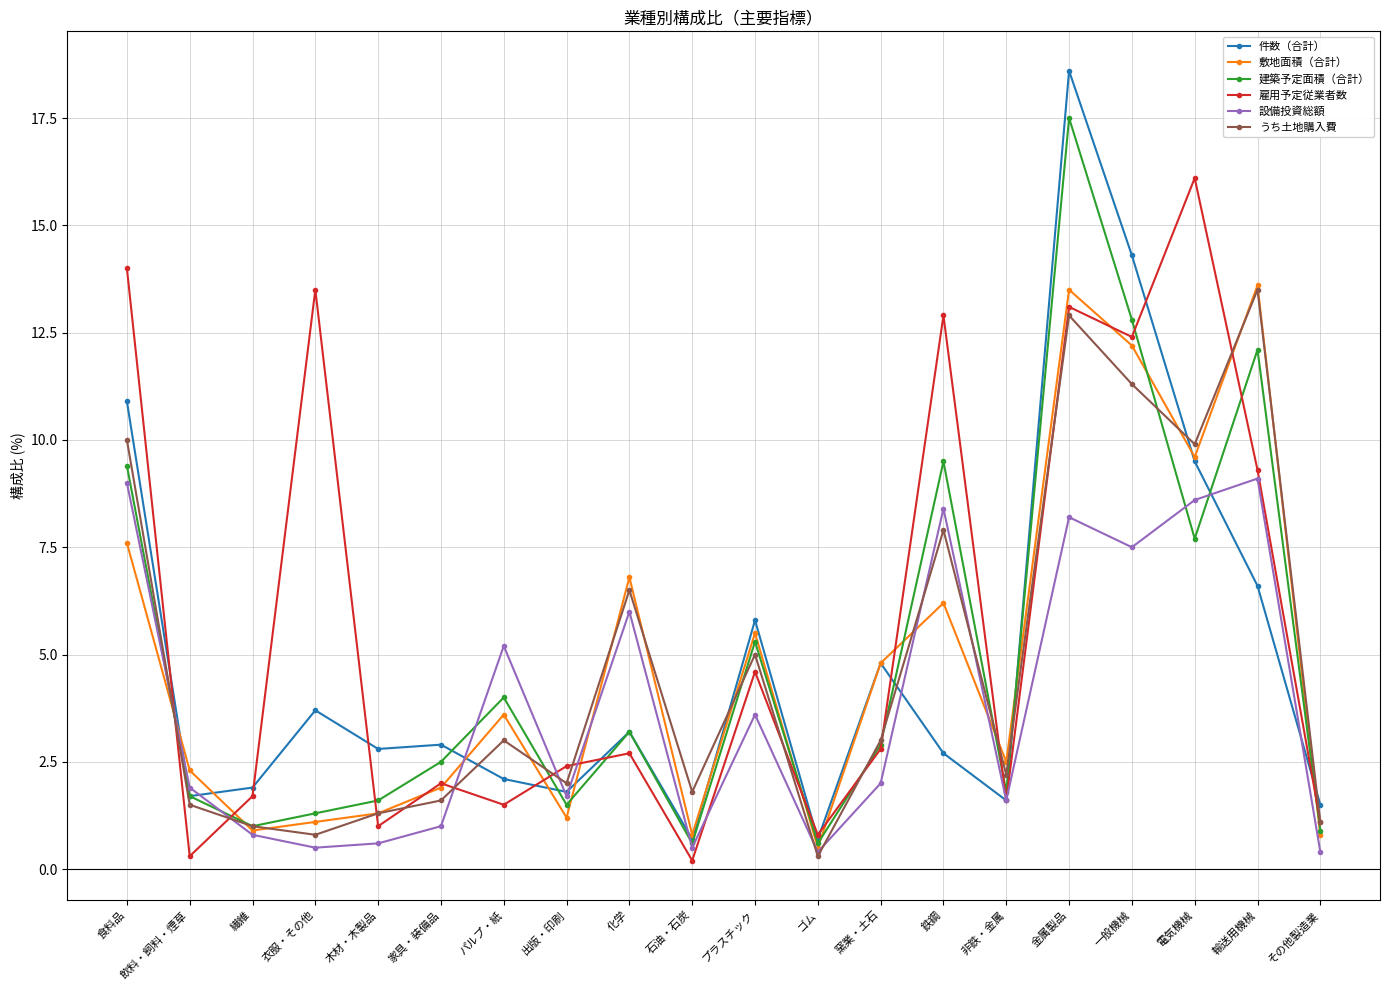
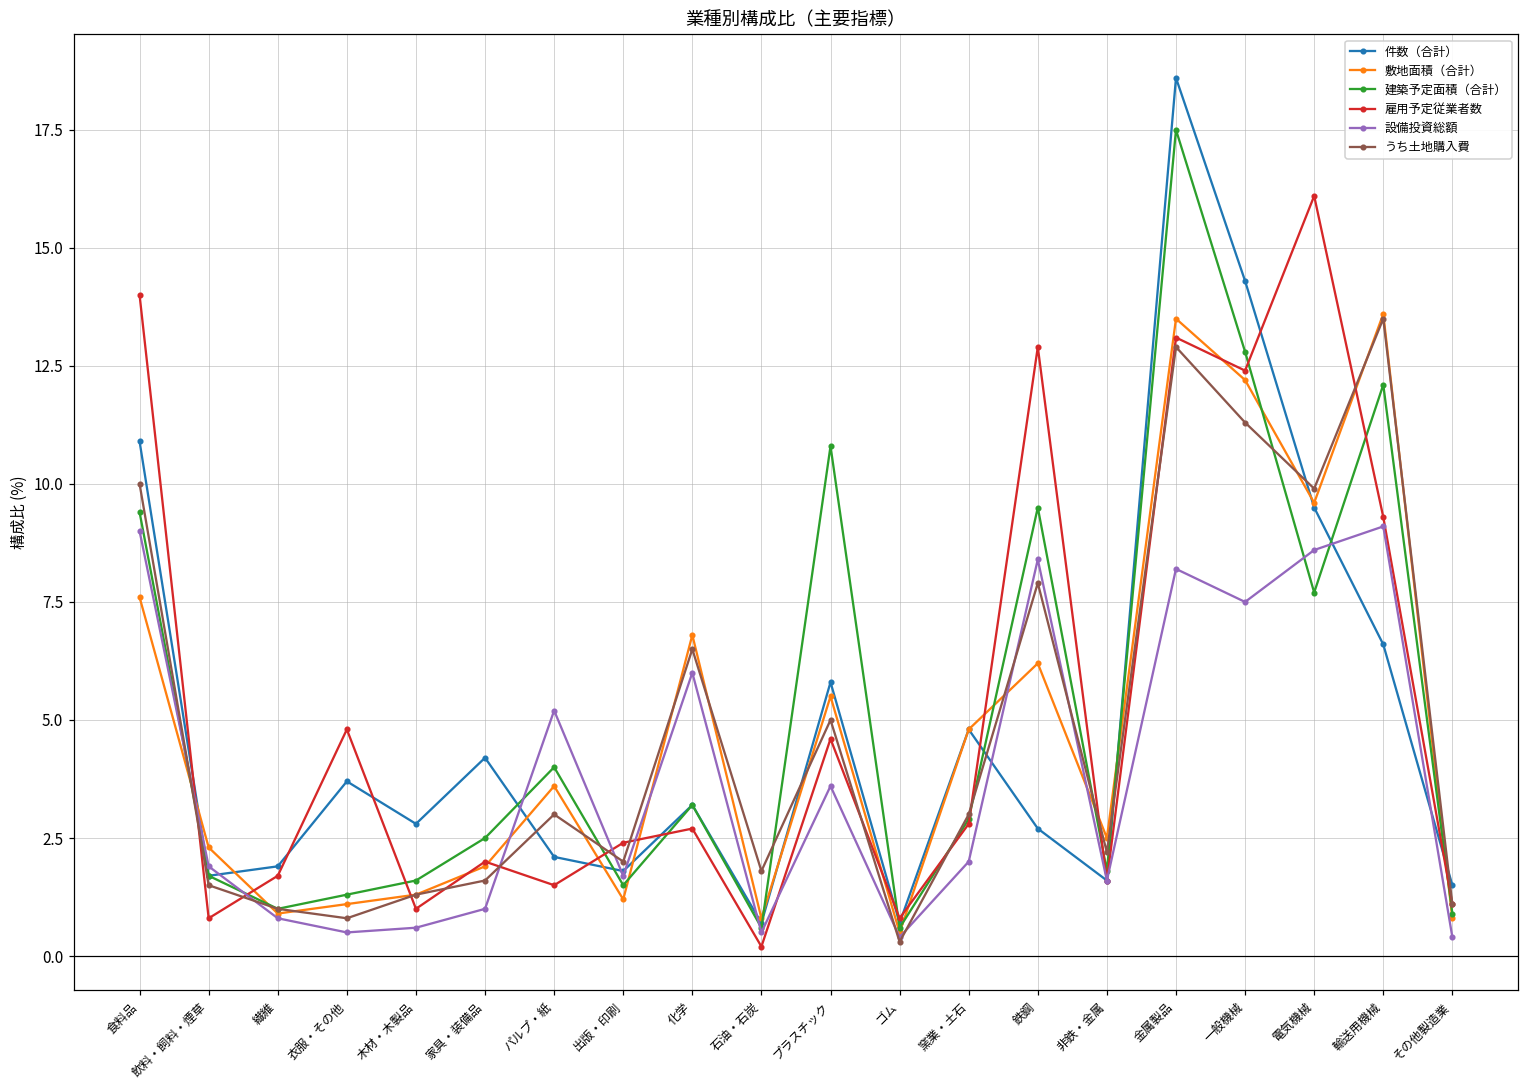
  {
    "件数（合計）": {
      "食料品": 10.9,
      "繊維": 1.9,
      "衣服・その他": 3.7,
      "木材・木製品": 2.8,
-     "家具・装備品": 2.9,
+     "家具・装備品": 4.2,
      "パルプ・紙": 2.1,
      "出版・印刷": 1.8,
      "石油・石炭": 0.7,
      "プラスチック": 5.8,
      "ゴム": 0.7,
      "鉄鋼": 2.7,
      "金属製品": 18.6,
      "一般機械": 14.3,
      "電気機械": 9.5,
      "輸送用機械": 6.6,
      "その他製造業": 1.5
    },
    "敷地面積（合計）": {
      "食料品": 7.6,
      "飲料・飼料・煙草": 2.3,
      "繊維": 0.9,
      "衣服・その他": 1.1,
      "家具・装備品": 1.9,
      "パルプ・紙": 3.6,
      "出版・印刷": 1.2,
      "化学": 6.8,
      "石油・石炭": 0.8,
      "プラスチック": 5.5,
      "ゴム": 0.5,
      "鉄鋼": 6.2,
      "非鉄・金属": 2.5,
      "金属製品": 13.5,
      "一般機械": 12.2,
      "電気機械": 9.6,
      "輸送用機械": 13.6,
      "その他製造業": 0.8
    },
    "建築予定面積（合計）": {
      "食料品": 9.4,
      "衣服・その他": 1.3,
      "木材・木製品": 1.6,
      "家具・装備品": 2.5,
      "パルプ・紙": 4.0,
      "出版・印刷": 1.5,
      "石油・石炭": 0.6,
-     "プラスチック": 5.3,
+     "プラスチック": 10.8,
      "ゴム": 0.6,
      "窯業・土石": 2.9,
      "鉄鋼": 9.5,
      "非鉄・金属": 1.8,
      "金属製品": 17.5,
      "一般機械": 12.8,
      "電気機械": 7.7,
      "輸送用機械": 12.1,
      "その他製造業": 0.9
    },
    "雇用予定従業者数": {
      "食料品": 14.0,
-     "飲料・飼料・煙草": 0.3,
+     "飲料・飼料・煙草": 0.8,
      "繊維": 1.7,
-     "衣服・その他": 13.5,
+     "衣服・その他": 4.8,
      "木材・木製品": 1.0,
      "家具・装備品": 2.0,
      "パルプ・紙": 1.5,
      "出版・印刷": 2.4,
      "化学": 2.7,
      "石油・石炭": 0.2,
      "プラスチック": 4.6,
      "ゴム": 0.8,
      "窯業・土石": 2.8,
      "鉄鋼": 12.9,
      "金属製品": 13.1,
      "一般機械": 12.4,
      "電気機械": 16.1,
      "輸送用機械": 9.3
    },
    "設備投資総額": {
      "食料品": 9.0,
      "飲料・飼料・煙草": 1.9,
      "繊維": 0.8,
      "衣服・その他": 0.5,
      "木材・木製品": 0.6,
      "家具・装備品": 1.0,
      "パルプ・紙": 5.2,
      "出版・印刷": 1.7,
      "化学": 6.0,
      "石油・石炭": 0.5,
      "プラスチック": 3.6,
      "ゴム": 0.4,
      "窯業・土石": 2.0,
      "鉄鋼": 8.4,
      "金属製品": 8.2,
      "一般機械": 7.5,
      "電気機械": 8.6,
      "輸送用機械": 9.1,
      "その他製造業": 0.4
    },
    "うち土地購入費": {
      "食料品": 10.0,
      "飲料・飼料・煙草": 1.5,
      "衣服・その他": 0.8,
      "家具・装備品": 1.6,
      "パルプ・紙": 3.0,
      "出版・印刷": 2.0,
      "化学": 6.5,
      "石油・石炭": 1.8,
      "プラスチック": 5.0,
      "ゴム": 0.3,
      "窯業・土石": 3.0,
      "鉄鋼": 7.9,
      "非鉄・金属": 2.2,
      "金属製品": 12.9,
      "一般機械": 11.3,
      "電気機械": 9.9,
      "輸送用機械": 13.5
    }
  }
